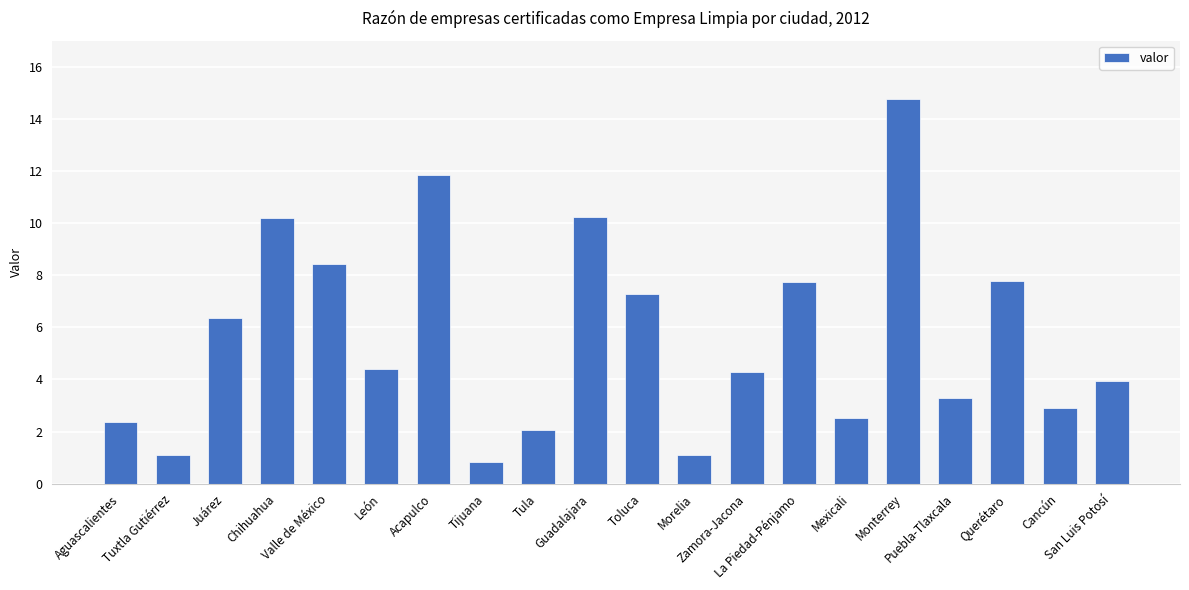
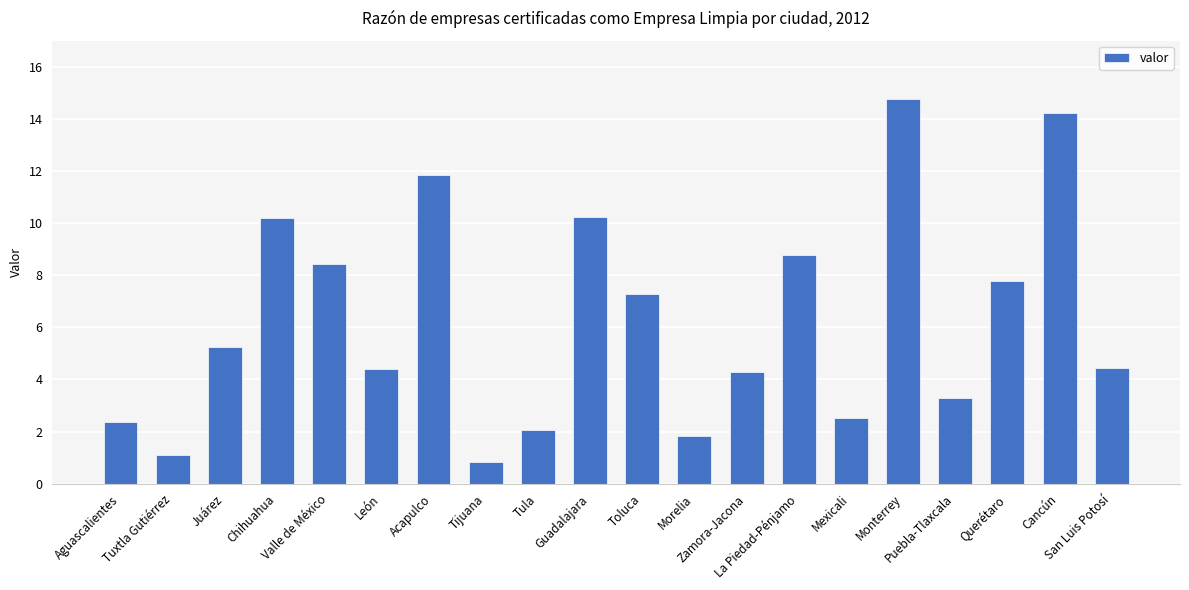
  {
    "Aguascalientes": 2.4,
    "Tuxtla Gutiérrez": 1.1,
-   "Juárez": 6.3,
+   "Juárez": 5.2,
    "Chihuahua": 10.2,
    "Valle de México": 8.4,
    "León": 4.4,
    "Acapulco": 11.8,
    "Tijuana": 0.8,
    "Tula": 2.0,
    "Guadalajara": 10.2,
    "Toluca": 7.3,
-   "Morelia": 1.1,
+   "Morelia": 1.8,
    "Zamora-Jacona": 4.3,
-   "La Piedad-Pénjamo": 7.7,
+   "La Piedad-Pénjamo": 8.8,
    "Mexicali": 2.5,
    "Monterrey": 14.8,
    "Puebla-Tlaxcala": 3.3,
    "Querétaro": 7.8,
-   "Cancún": 2.9,
-   "San Luis Potosí": 3.9
+   "Cancún": 14.2,
+   "San Luis Potosí": 4.4
  }
